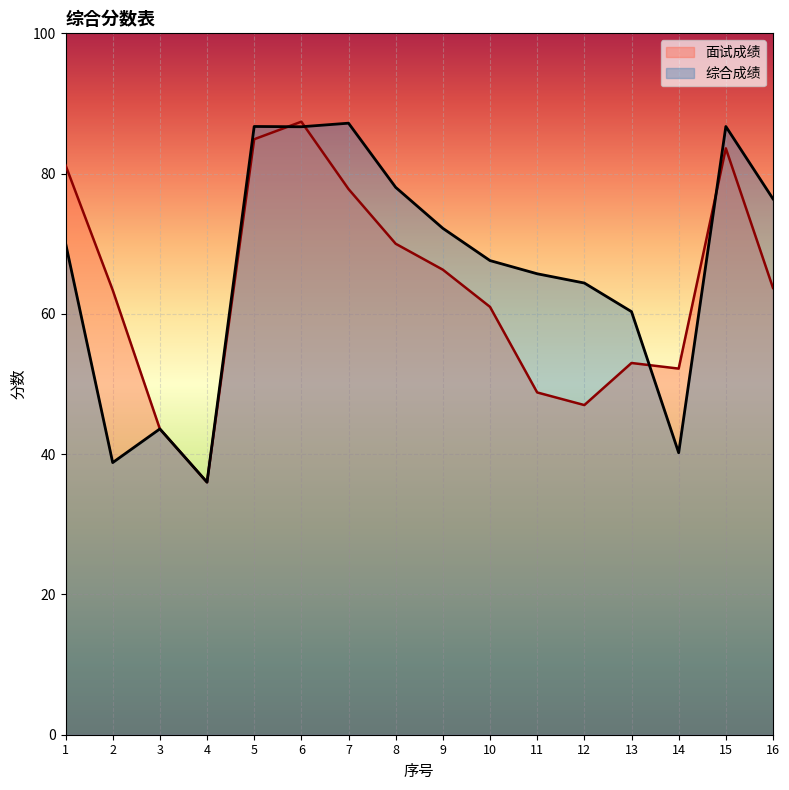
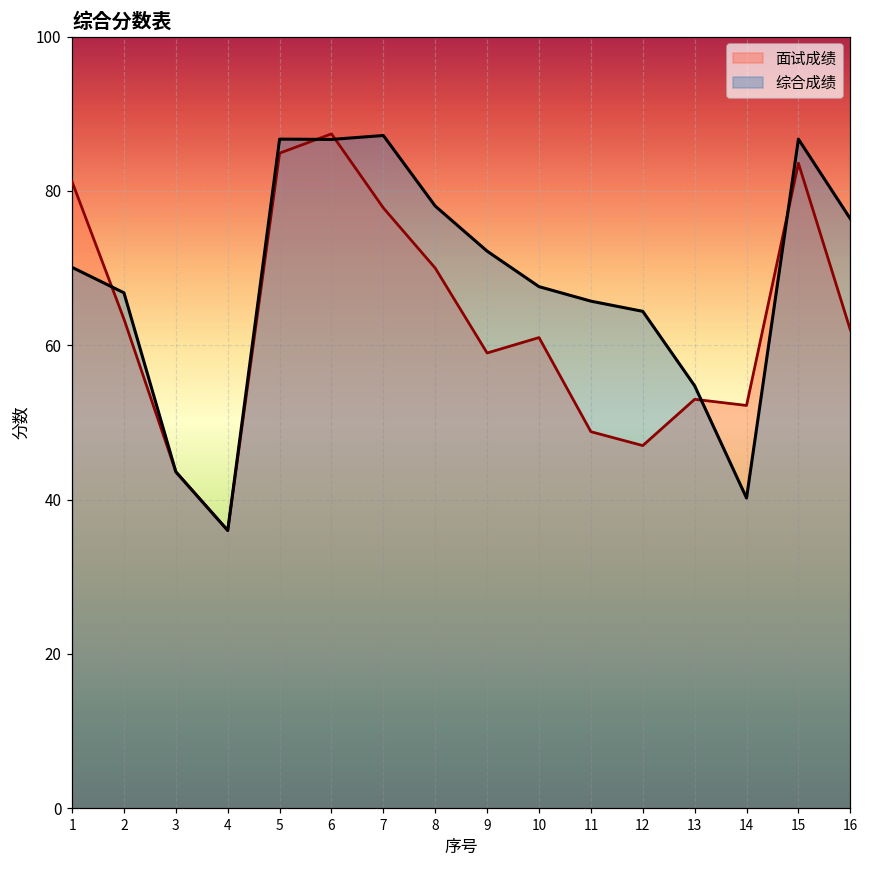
  {
    "面试成绩": {
      "1": 81,
      "2": 63,
      "5": 85,
      "6": 87,
      "7": 78,
      "8": 70,
-     "9": 66,
+     "9": 59,
      "10": 61,
      "11": 49,
      "12": 47,
      "13": 53,
      "14": 52,
      "15": 84,
-     "16": 64
+     "16": 62
    },
    "综合成绩": {
      "1": 70,
-     "2": 39,
+     "2": 67,
      "5": 87,
      "6": 87,
      "7": 87,
      "8": 78,
      "9": 72,
      "10": 68,
      "11": 66,
      "12": 64,
-     "13": 60,
+     "13": 55,
      "14": 40,
      "15": 87,
      "16": 76
    }
  }
